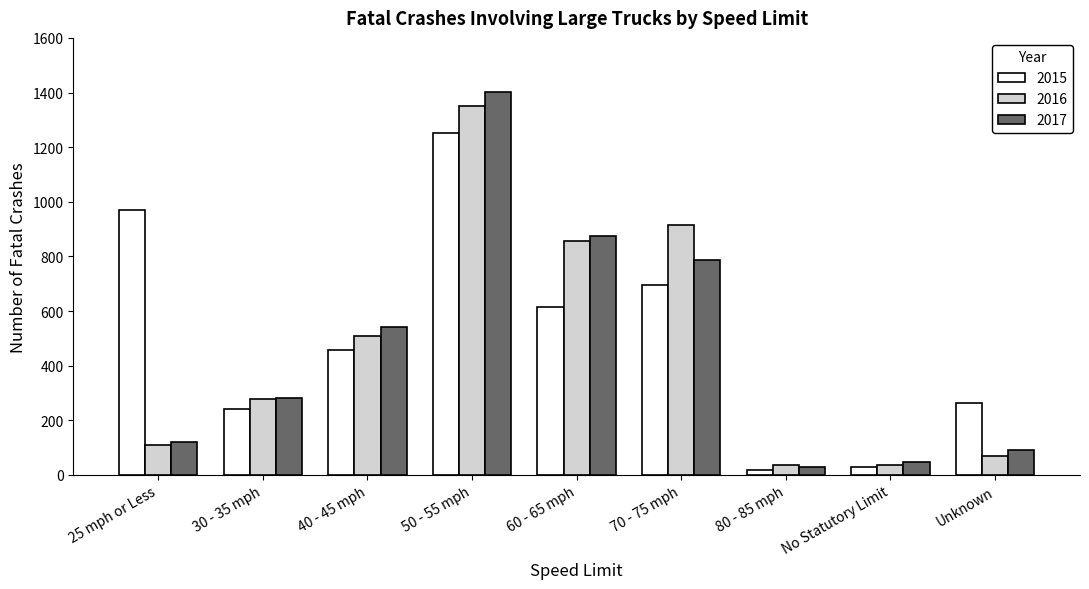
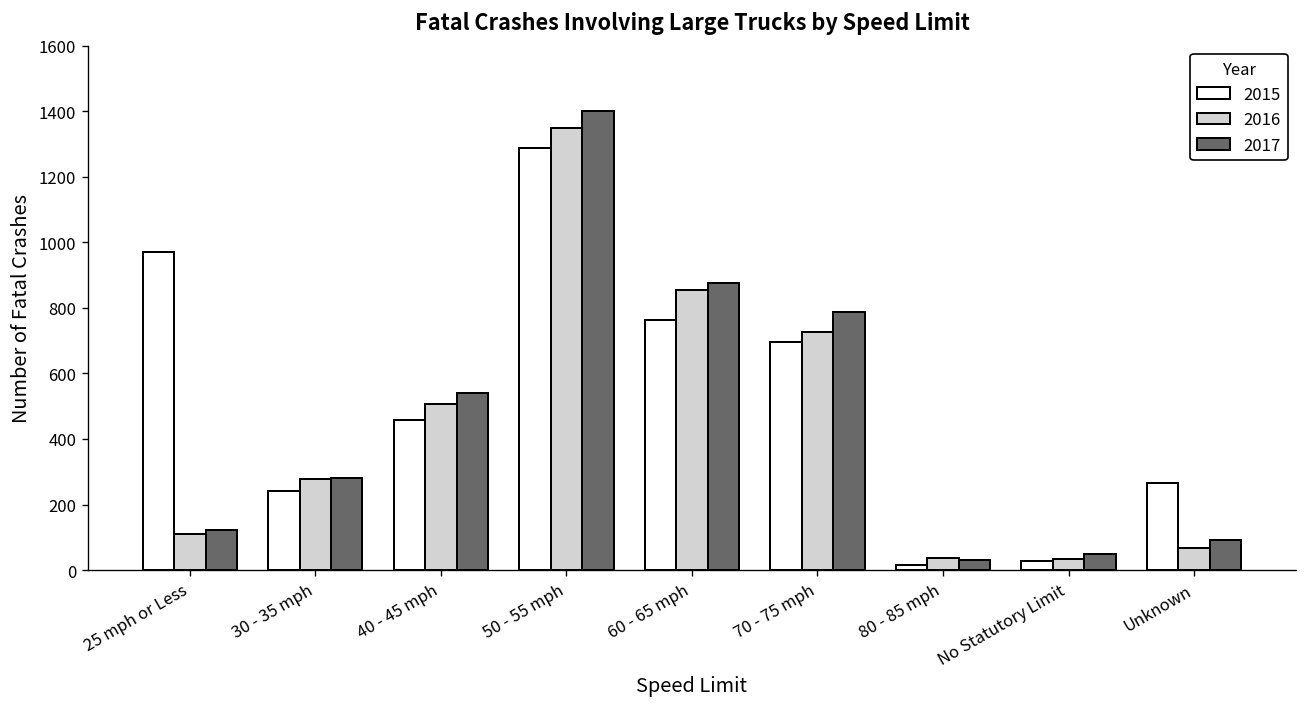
  {
    "2015": {
      "25 mph or Less": 970,
      "30 - 35 mph": 240,
      "40 - 45 mph": 460,
-     "50 - 55 mph": 1250,
-     "60 - 65 mph": 620,
+     "50 - 55 mph": 1290,
+     "60 - 65 mph": 760,
      "70 - 75 mph": 700,
      "80 - 85 mph": 20,
      "No Statutory Limit": 30,
      "Unknown": 270
    },
    "2016": {
      "25 mph or Less": 110,
      "30 - 35 mph": 280,
      "40 - 45 mph": 510,
      "50 - 55 mph": 1350,
      "60 - 65 mph": 860,
-     "70 - 75 mph": 910,
+     "70 - 75 mph": 730,
      "80 - 85 mph": 40,
      "No Statutory Limit": 40,
      "Unknown": 70
    },
    "2017": {
      "25 mph or Less": 120,
      "30 - 35 mph": 280,
      "40 - 45 mph": 540,
      "50 - 55 mph": 1400,
      "60 - 65 mph": 880,
      "70 - 75 mph": 790,
      "80 - 85 mph": 30,
      "No Statutory Limit": 50,
      "Unknown": 90
    }
  }
